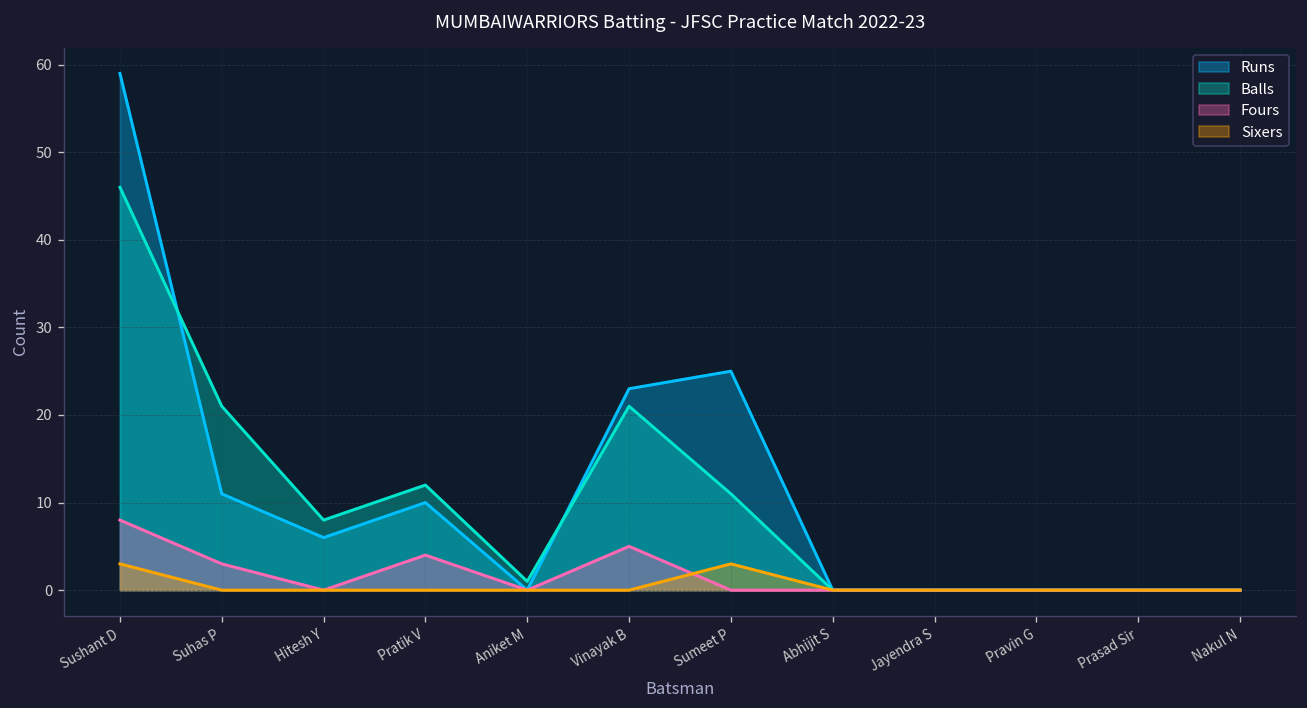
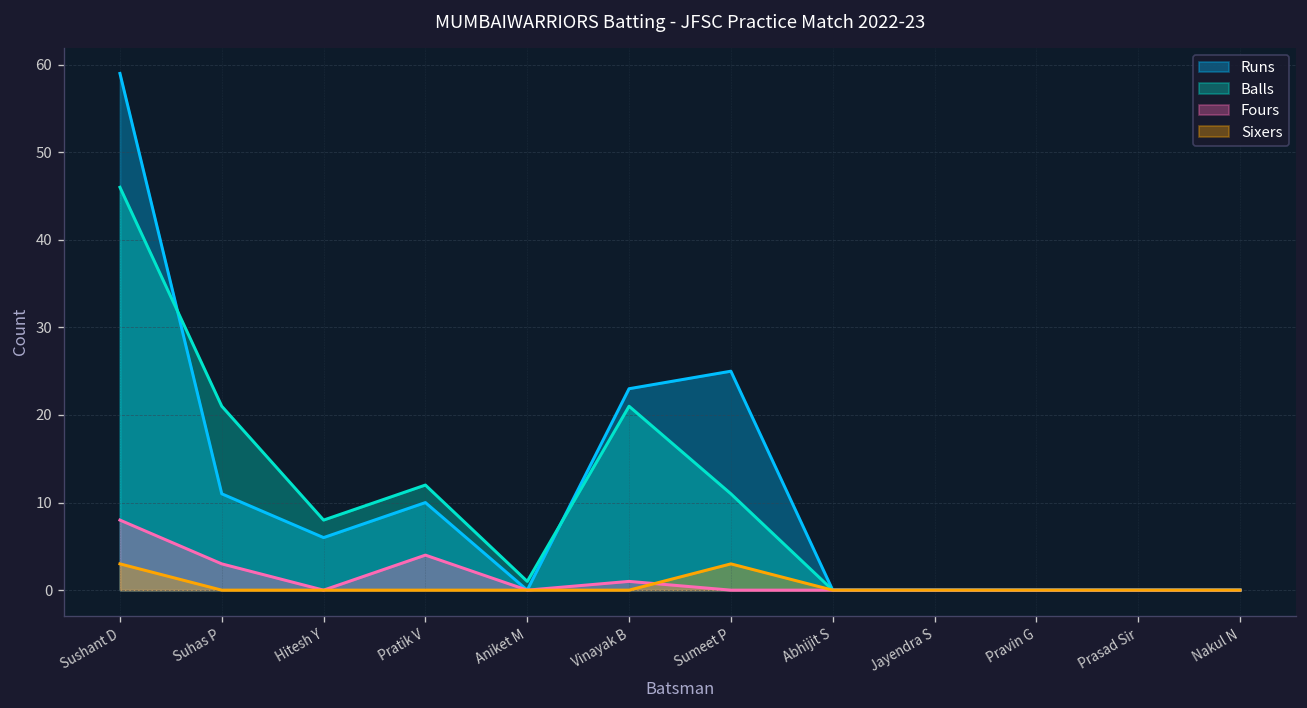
  {
    "Fours": {
      "Sushant D": 8,
      "Suhas P": 3,
      "Pratik V": 4,
-     "Vinayak B": 5,
+     "Vinayak B": 1,
      "Sumeet P": 0
    },
    "Sixers": {
      "Sushant D": 3,
      "Suhas P": 0,
      "Pratik V": 0,
      "Vinayak B": 0,
      "Sumeet P": 3
    }
  }
